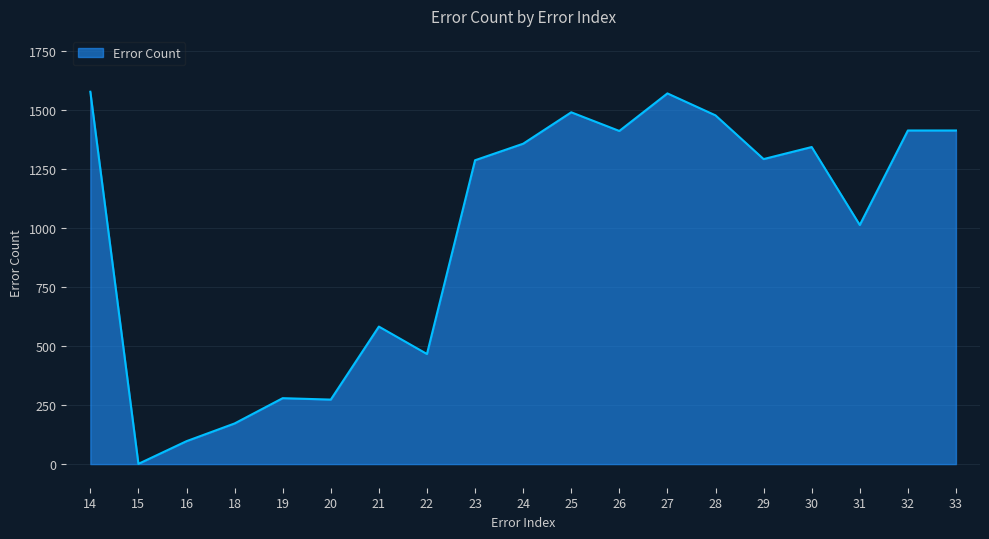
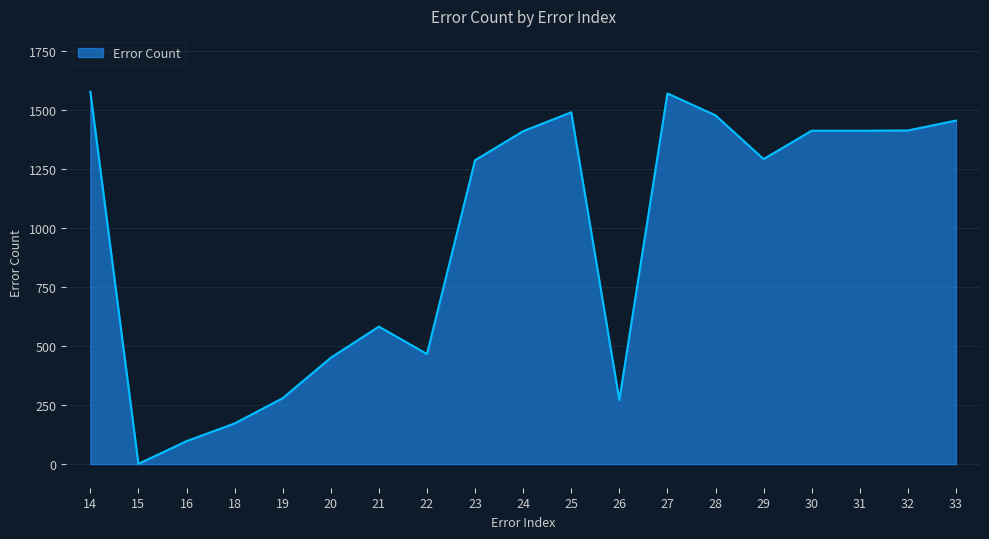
  {
    "14": 1580,
    "15": 0,
    "16": 100,
    "18": 170,
    "19": 280,
-   "20": 270,
+   "20": 450,
    "21": 580,
    "22": 470,
    "23": 1290,
-   "24": 1360,
+   "24": 1410,
    "25": 1490,
-   "26": 1410,
+   "26": 270,
    "27": 1570,
    "28": 1480,
    "29": 1290,
-   "30": 1340,
-   "31": 1010,
+   "30": 1410,
+   "31": 1410,
    "32": 1410,
-   "33": 1410
+   "33": 1450
  }
